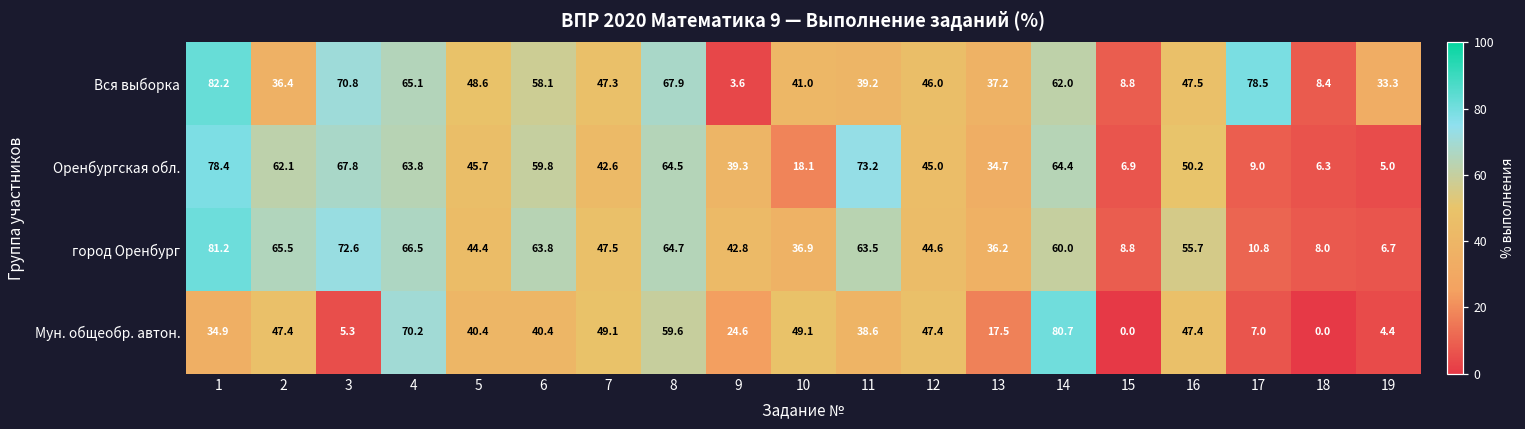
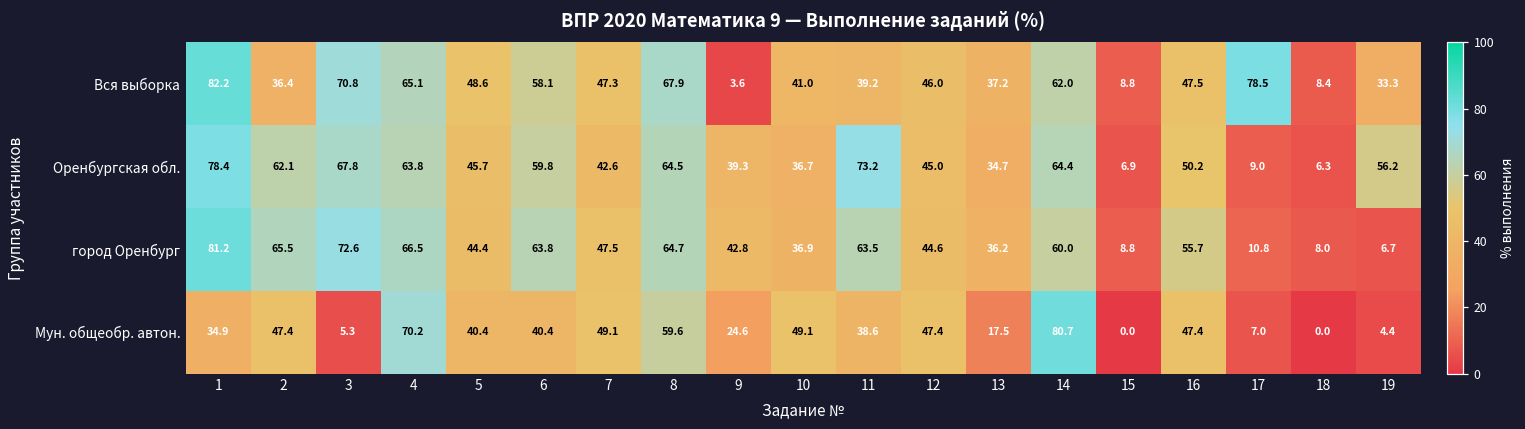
  {
    "Вся выборка": {
      "1": 82.2,
      "2": 36.4,
      "3": 70.8,
      "4": 65.1,
      "5": 48.6,
      "6": 58.1,
      "7": 47.3,
      "8": 67.9,
      "9": 3.6,
      "10": 41.0,
      "11": 39.2,
      "12": 46.0,
      "13": 37.2,
      "14": 62.0,
      "15": 8.8,
      "16": 47.5,
      "17": 78.5,
      "18": 8.4,
      "19": 33.3
    },
    "Оренбургская обл.": {
      "1": 78.4,
      "2": 62.1,
      "3": 67.8,
      "4": 63.8,
      "5": 45.7,
      "6": 59.8,
      "7": 42.6,
      "8": 64.5,
      "9": 39.3,
-     "10": 18.1,
+     "10": 36.7,
      "11": 73.2,
      "12": 45.0,
      "13": 34.7,
      "14": 64.4,
      "15": 6.9,
      "16": 50.2,
      "17": 9.0,
      "18": 6.3,
-     "19": 5.0
+     "19": 56.2
    },
    "город Оренбург": {
      "1": 81.2,
      "2": 65.5,
      "3": 72.6,
      "4": 66.5,
      "5": 44.4,
      "6": 63.8,
      "7": 47.5,
      "8": 64.7,
      "9": 42.8,
      "10": 36.9,
      "11": 63.5,
      "12": 44.6,
      "13": 36.2,
      "14": 60.0,
      "15": 8.8,
      "16": 55.7,
      "17": 10.8,
      "18": 8.0,
      "19": 6.7
    },
    "Мун. общеобр. автон.": {
      "1": 34.9,
      "2": 47.4,
      "3": 5.3,
      "4": 70.2,
      "5": 40.4,
      "6": 40.4,
      "7": 49.1,
      "8": 59.6,
      "9": 24.6,
      "10": 49.1,
      "11": 38.6,
      "12": 47.4,
      "13": 17.5,
      "14": 80.7,
      "15": 0.0,
      "16": 47.4,
      "17": 7.0,
      "18": 0.0,
      "19": 4.4
    }
  }
